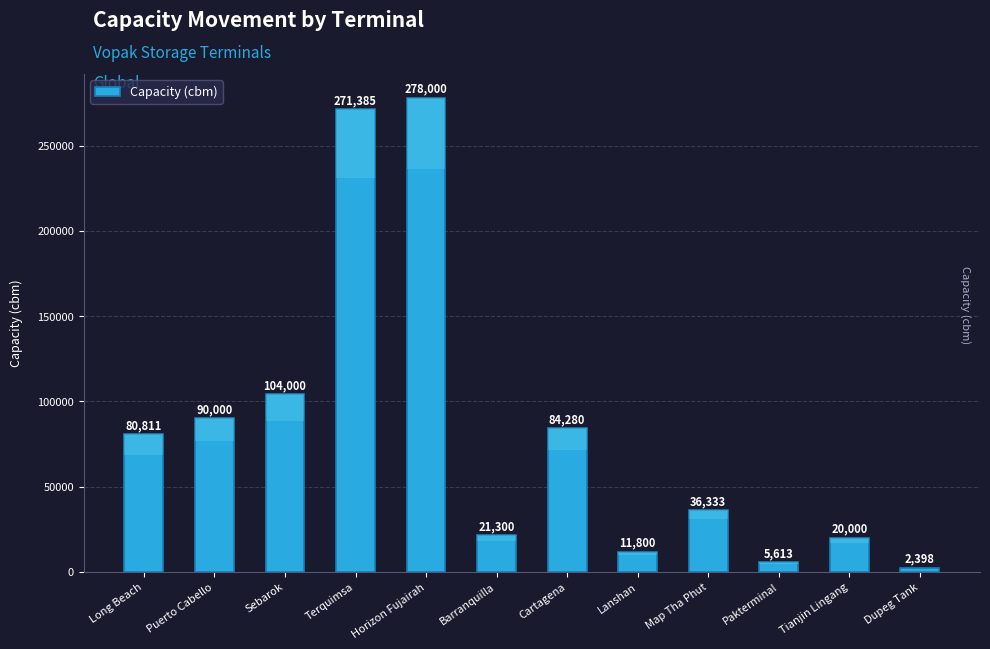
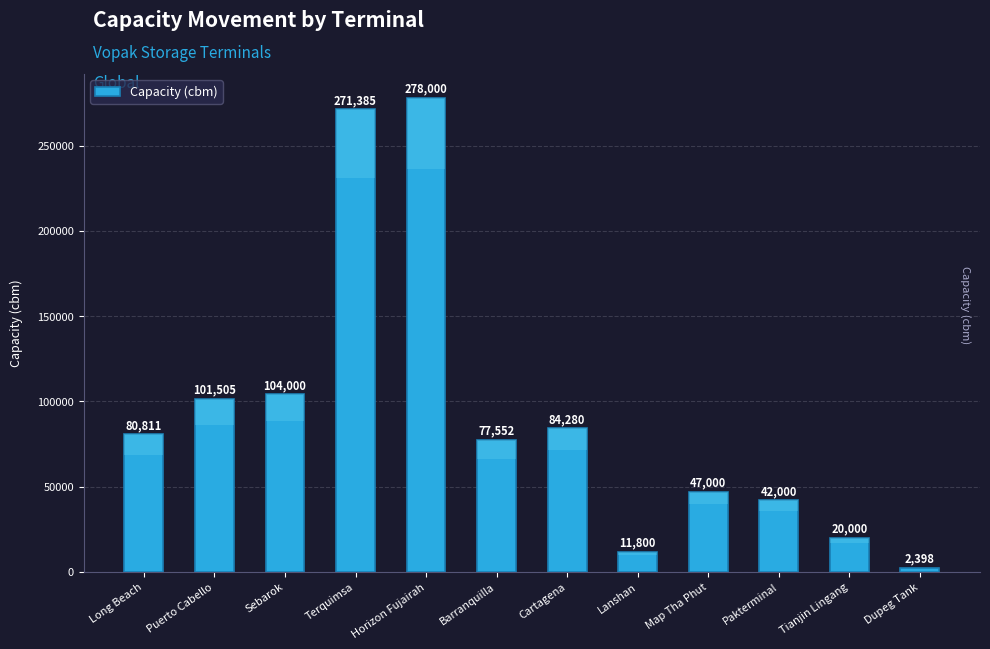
  {
    "Long Beach": "80,811",
-   "Puerto Cabello": "90,000",
+   "Puerto Cabello": "101,505",
    "Sebarok": "104,000",
    "Terquimsa": "271,385",
    "Horizon Fujairah": "278,000",
-   "Barranquilla": "21,300",
+   "Barranquilla": "77,552",
    "Cartagena": "84,280",
    "Lanshan": "11,800",
-   "Map Tha Phut": "36,333",
-   "Pakterminal": "5,613",
+   "Map Tha Phut": "47,000",
+   "Pakterminal": "42,000",
    "Tianjin Lingang": "20,000",
    "Dupeg Tank": "2,398"
  }
